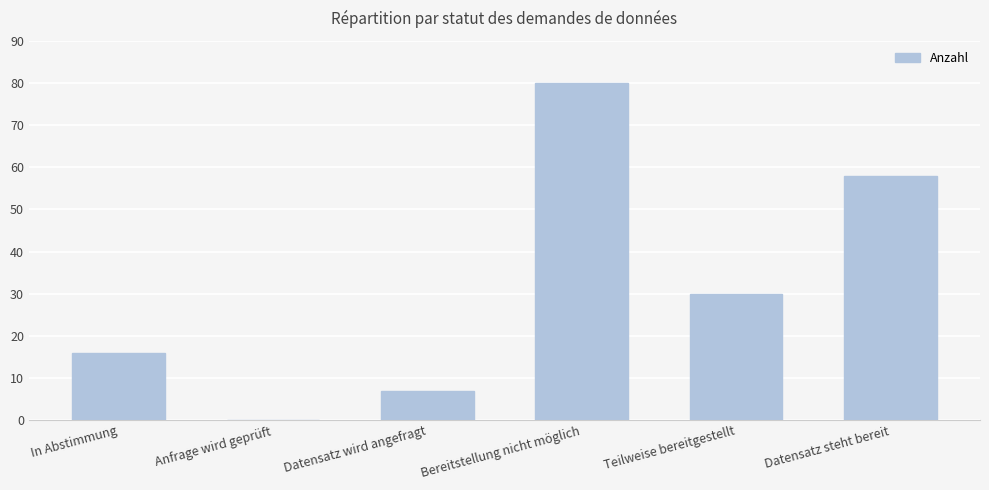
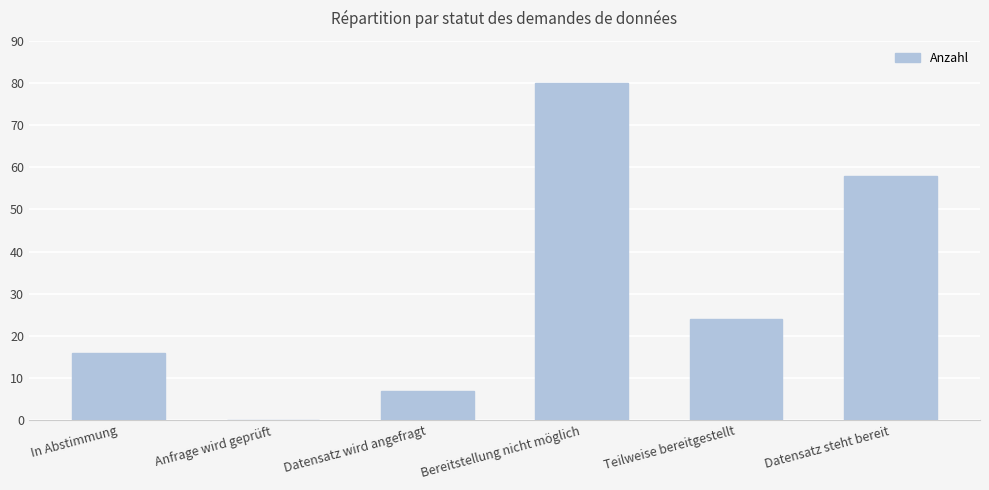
  {
    "In Abstimmung": 16,
    "Anfrage wird geprüft": 0,
    "Datensatz wird angefragt": 7,
    "Bereitstellung nicht möglich": 80,
-   "Teilweise bereitgestellt": 30,
+   "Teilweise bereitgestellt": 24,
    "Datensatz steht bereit": 58
  }
